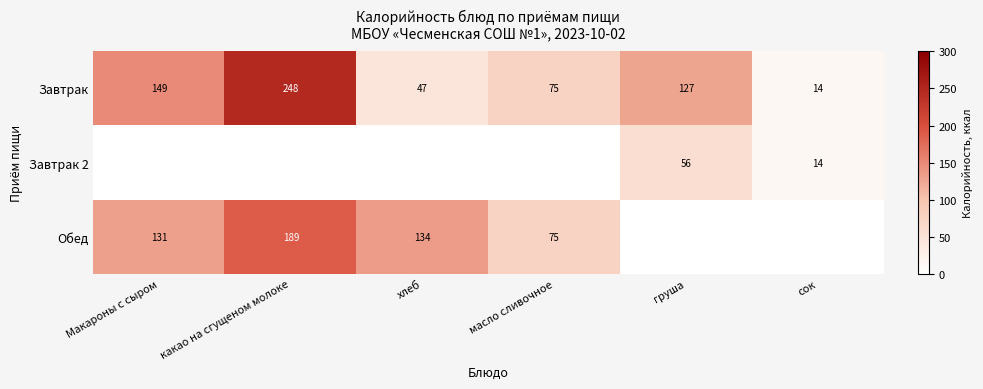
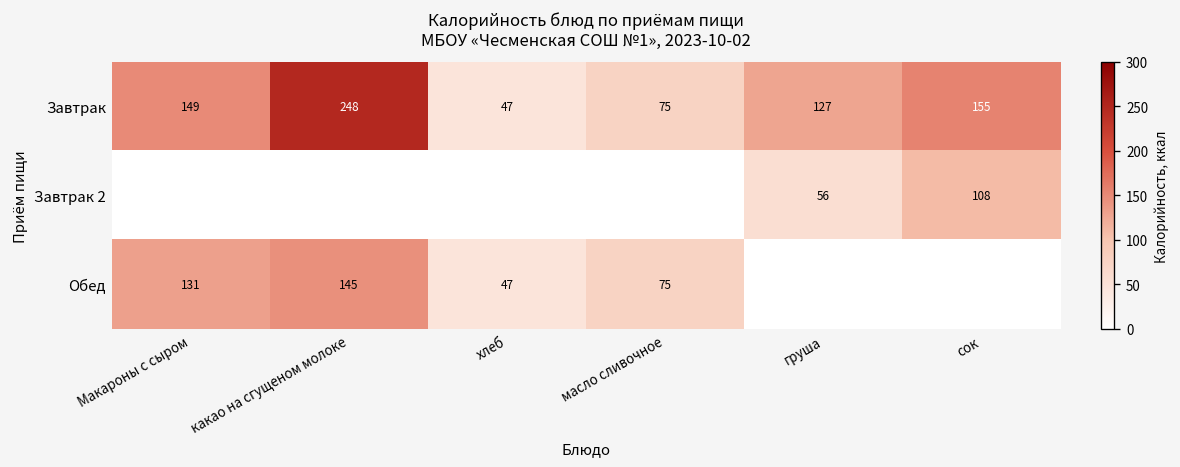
  {
    "Завтрак": {
      "Макароны с сыром": 149,
      "какао на сгущеном молоке": 248,
      "хлеб": 47,
      "масло сливочное": 75,
      "груша": 127,
-     "сок": 14
+     "сок": 155
    },
    "Завтрак 2": {
      "груша": 56,
-     "сок": 14
+     "сок": 108
    },
    "Обед": {
      "Макароны с сыром": 131,
-     "какао на сгущеном молоке": 189,
-     "хлеб": 134,
+     "какао на сгущеном молоке": 145,
+     "хлеб": 47,
      "масло сливочное": 75
    }
  }
